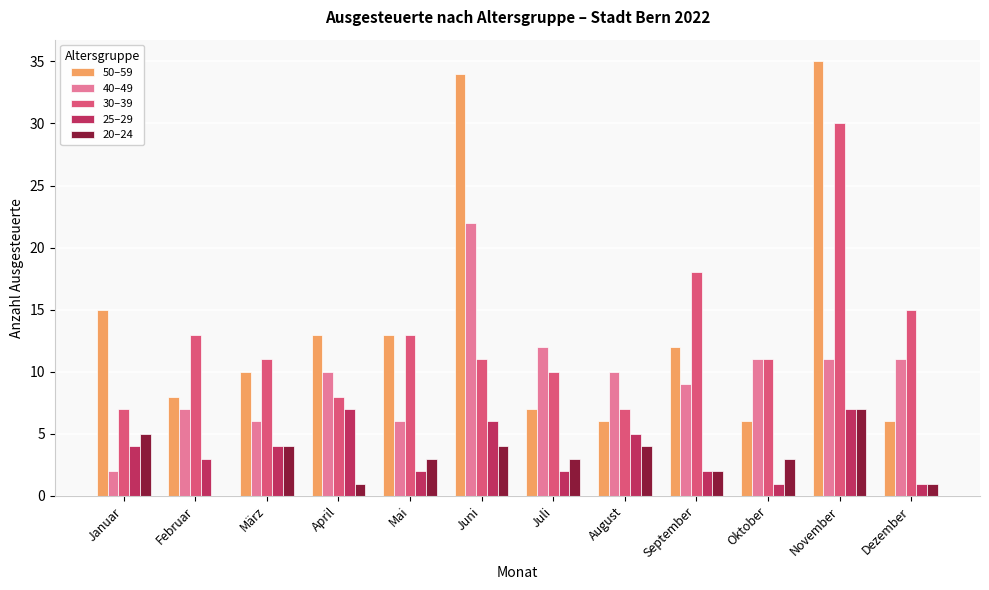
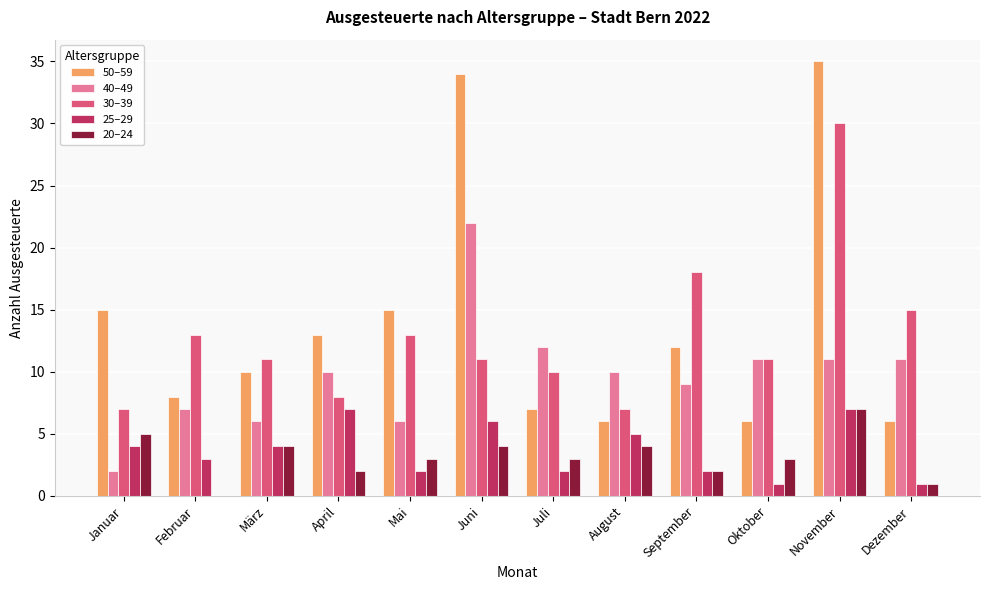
  {
    "50–59": {
      "Januar": 15,
      "Februar": 8,
      "März": 10,
      "April": 13,
-     "Mai": 13,
+     "Mai": 15,
      "Juni": 34,
      "Juli": 7,
      "August": 6,
      "September": 12,
      "Oktober": 6,
      "November": 35,
      "Dezember": 6
    },
    "20–24": {
      "Januar": 5,
      "Februar": 0,
      "März": 4,
-     "April": 1,
+     "April": 2,
      "Mai": 3,
      "Juni": 4,
      "Juli": 3,
      "August": 4,
      "September": 2,
      "Oktober": 3,
      "November": 7,
      "Dezember": 1
    }
  }
